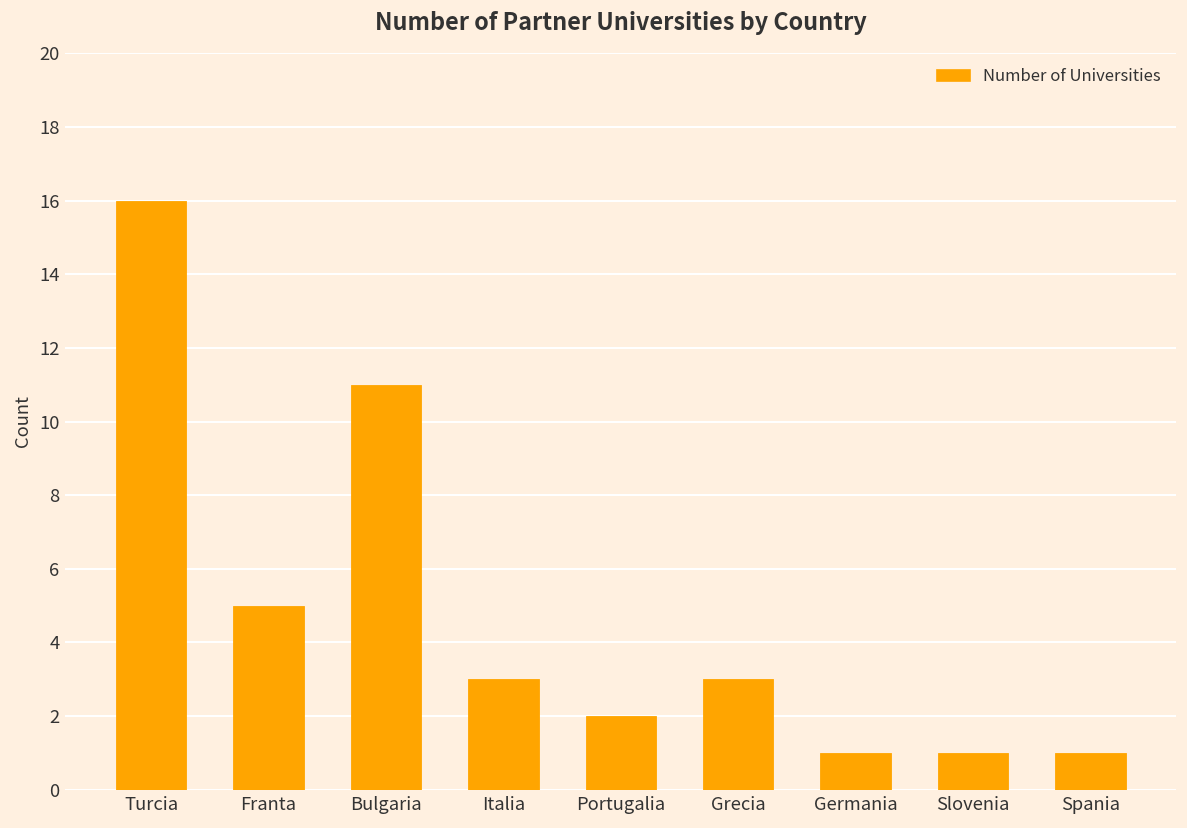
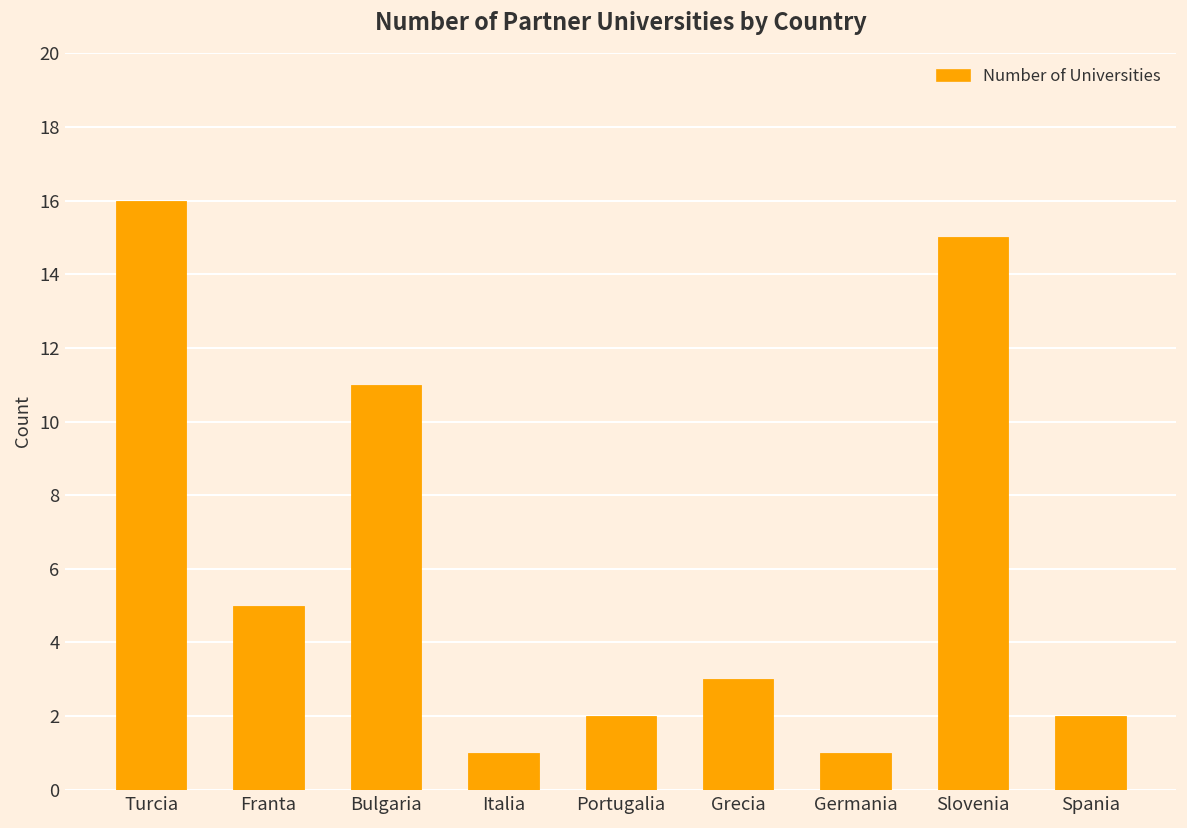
  {
    "Turcia": 16,
    "Franta": 5,
    "Bulgaria": 11,
-   "Italia": 3,
+   "Italia": 1,
    "Portugalia": 2,
    "Grecia": 3,
    "Germania": 1,
-   "Slovenia": 1,
-   "Spania": 1
+   "Slovenia": 15,
+   "Spania": 2
  }
